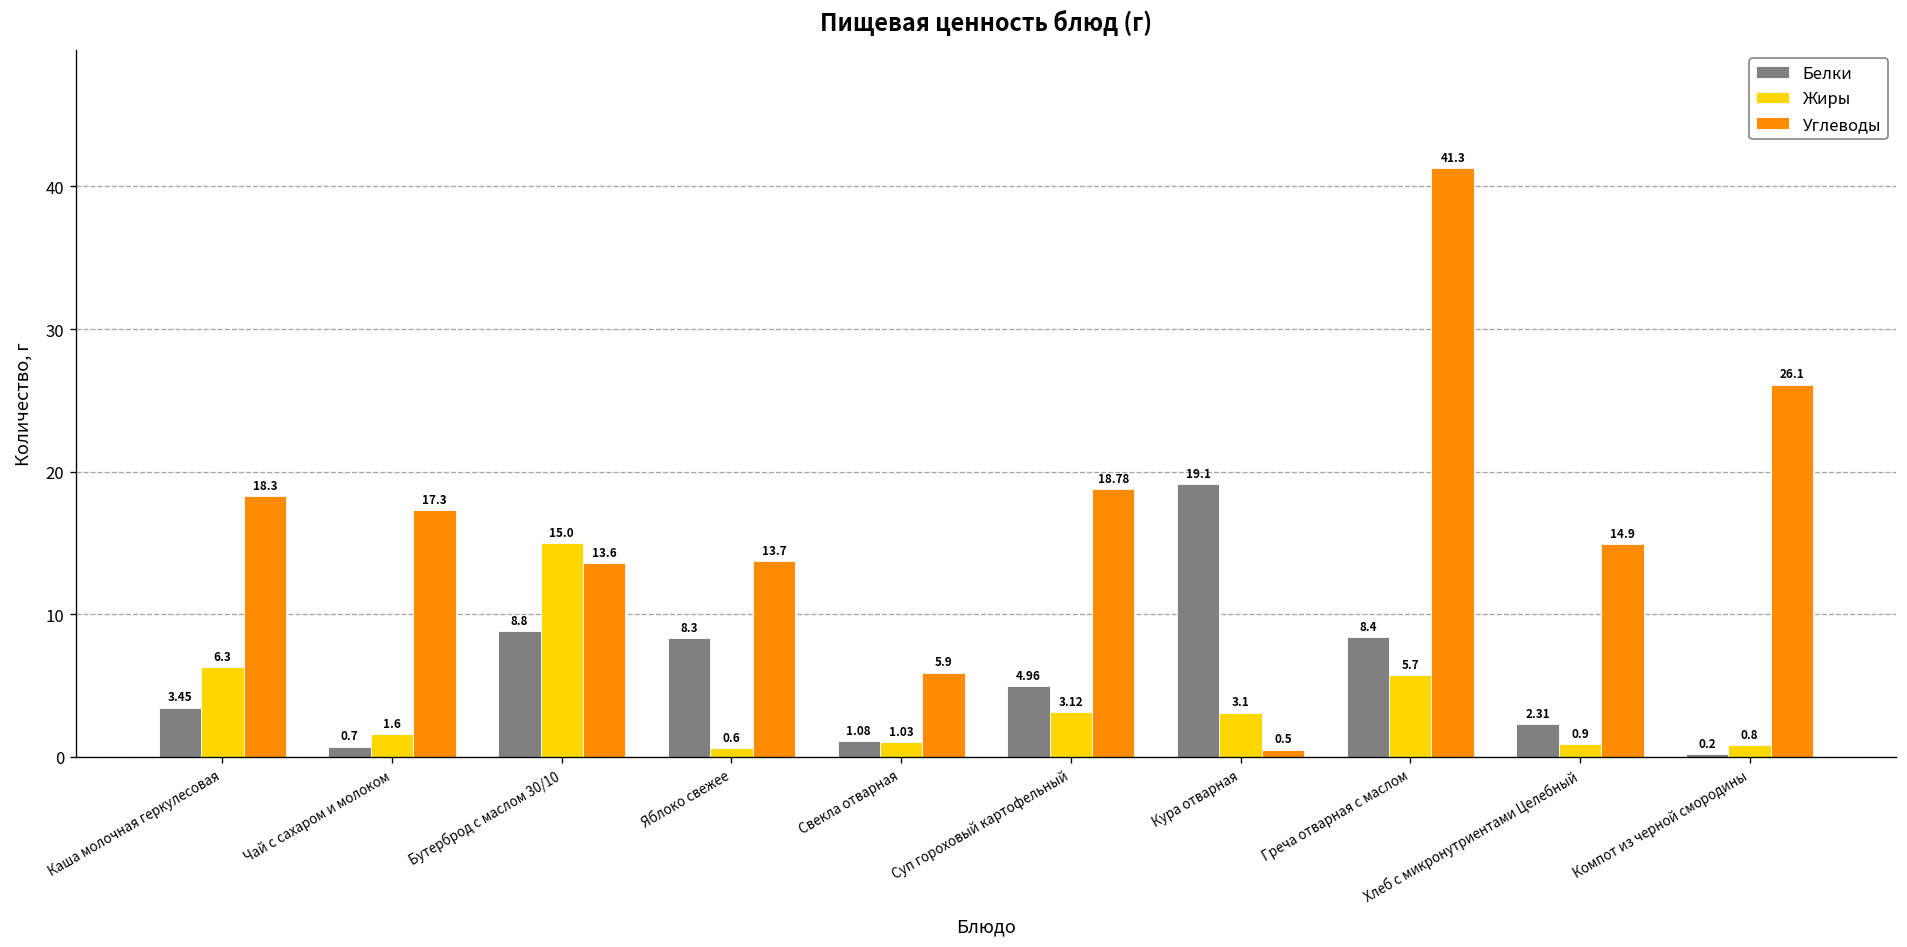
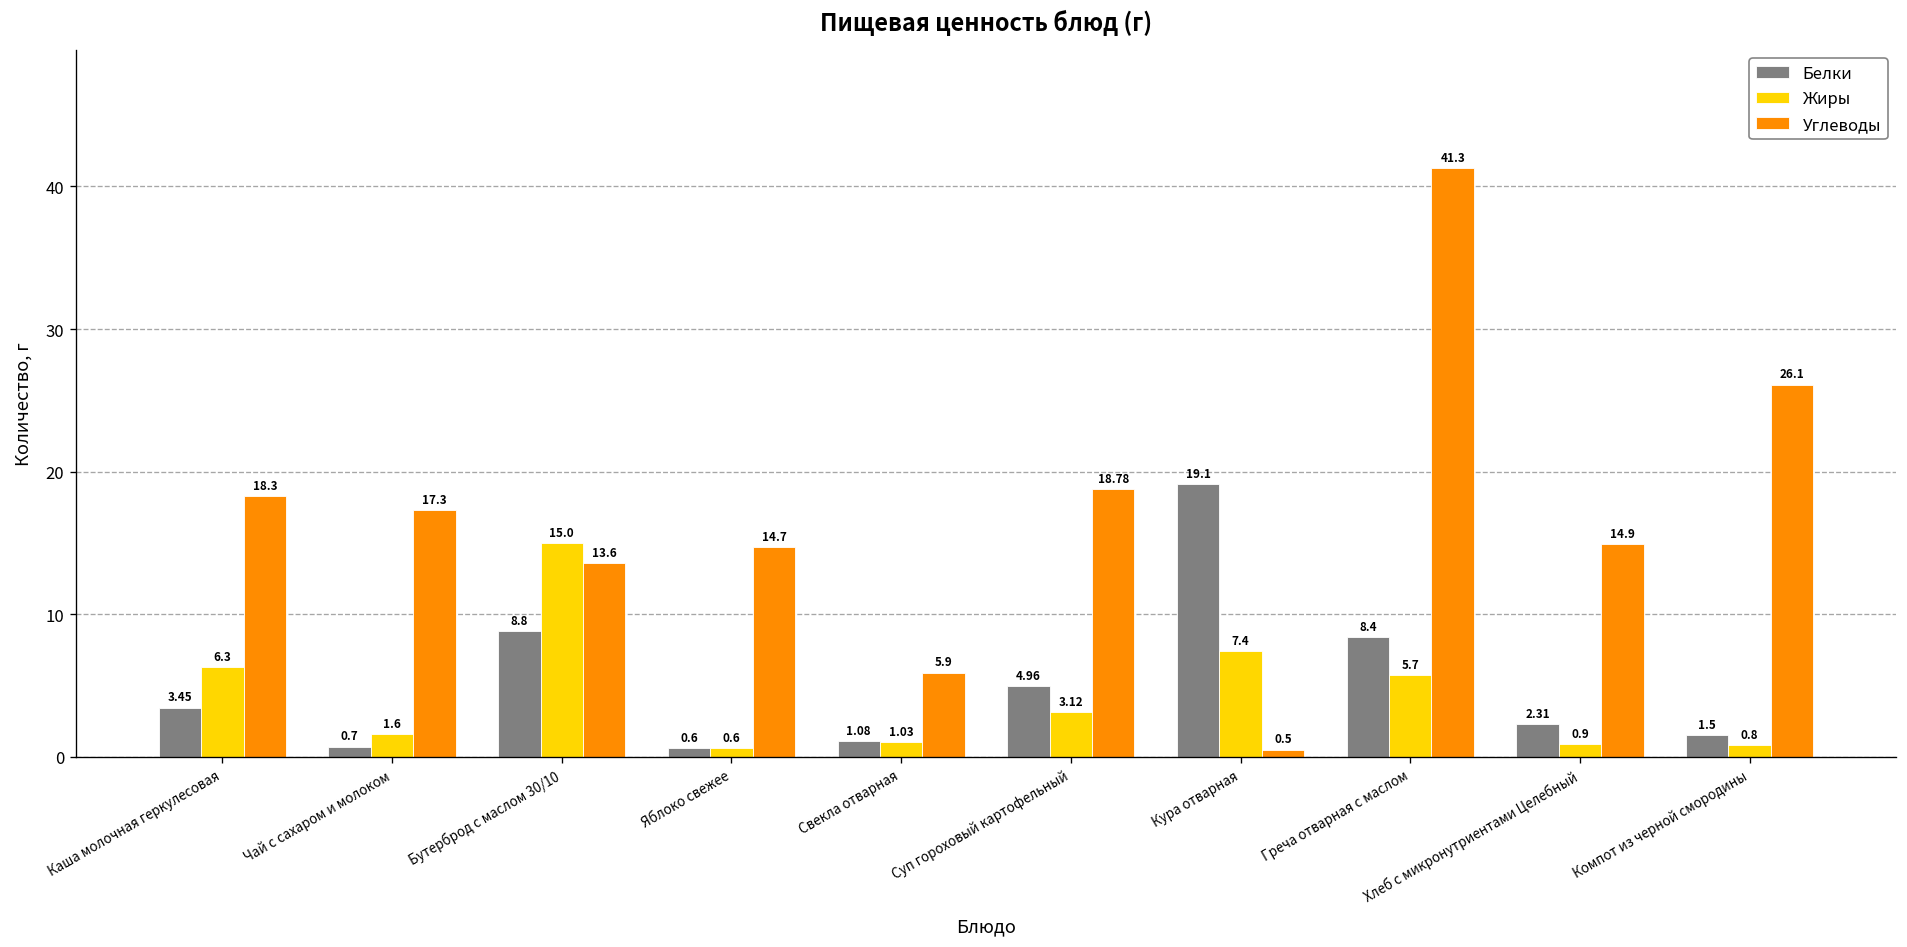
  {
    "Белки": {
      "Каша молочная геркулесовая": 3.45,
      "Чай с сахаром и молоком": 0.7,
      "Бутерброд с маслом 30/10": 8.8,
-     "Яблоко свежее": 8.3,
+     "Яблоко свежее": 0.6,
      "Свекла отварная": 1.08,
      "Суп гороховый картофельный": 4.96,
      "Кура отварная": 19.1,
      "Греча отварная с маслом": 8.4,
      "Хлеб с микронутриентами Целебный": 2.31,
-     "Компот из черной смородины": 0.2
+     "Компот из черной смородины": 1.5
    },
    "Жиры": {
      "Каша молочная геркулесовая": 6.3,
      "Чай с сахаром и молоком": 1.6,
      "Бутерброд с маслом 30/10": 15.0,
      "Яблоко свежее": 0.6,
      "Свекла отварная": 1.03,
      "Суп гороховый картофельный": 3.12,
-     "Кура отварная": 3.1,
+     "Кура отварная": 7.4,
      "Греча отварная с маслом": 5.7,
      "Хлеб с микронутриентами Целебный": 0.9,
      "Компот из черной смородины": 0.8
    },
    "Углеводы": {
      "Каша молочная геркулесовая": 18.3,
      "Чай с сахаром и молоком": 17.3,
      "Бутерброд с маслом 30/10": 13.6,
-     "Яблоко свежее": 13.7,
+     "Яблоко свежее": 14.7,
      "Свекла отварная": 5.9,
      "Суп гороховый картофельный": 18.78,
      "Кура отварная": 0.5,
      "Греча отварная с маслом": 41.3,
      "Хлеб с микронутриентами Целебный": 14.9,
      "Компот из черной смородины": 26.1
    }
  }
